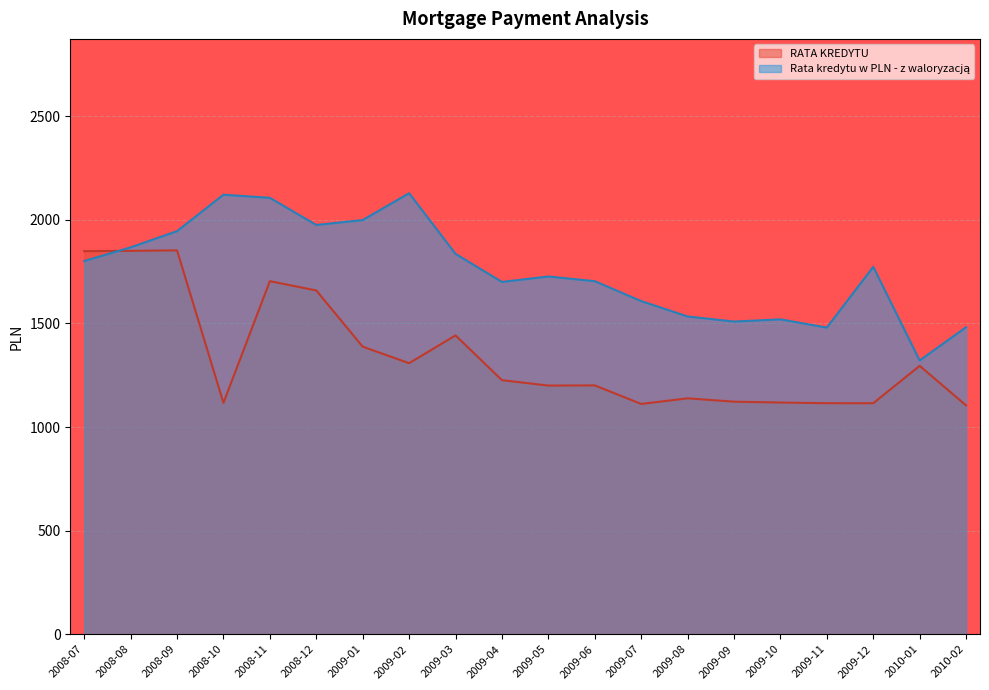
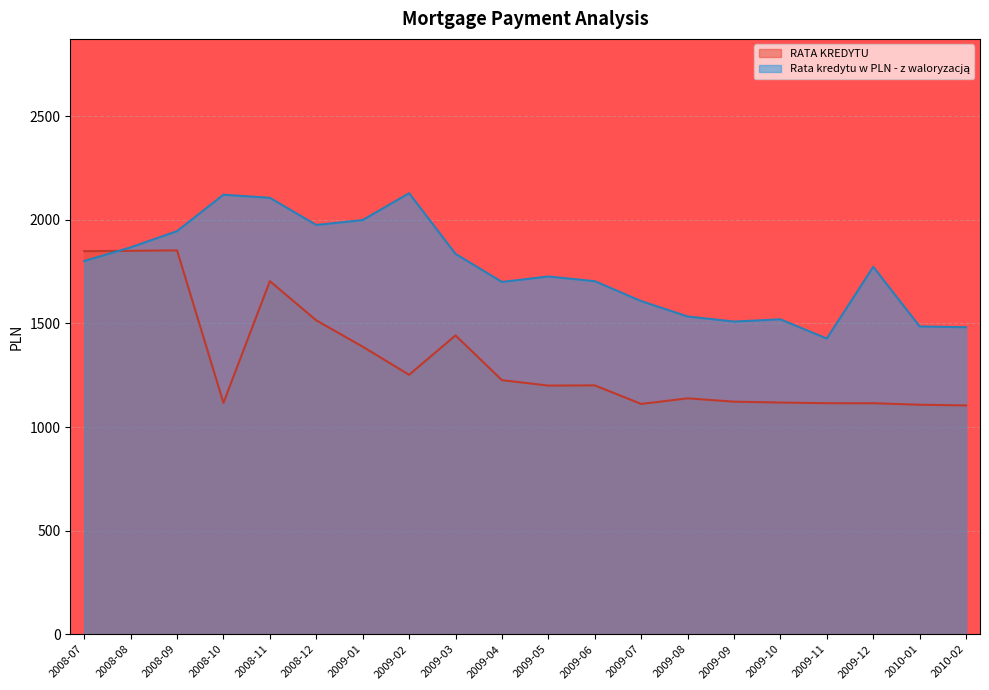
  {
    "RATA KREDYTU": {
      "2008-07": 1850,
      "2008-08": 1850,
      "2008-09": 1850,
      "2008-10": 1120,
      "2008-11": 1700,
-     "2008-12": 1660,
+     "2008-12": 1510,
      "2009-01": 1390,
-     "2009-02": 1310,
+     "2009-02": 1250,
      "2009-03": 1440,
      "2009-04": 1230,
      "2009-05": 1200,
      "2009-06": 1200,
      "2009-07": 1110,
      "2009-08": 1140,
      "2009-09": 1120,
      "2009-10": 1120,
      "2009-11": 1110,
      "2009-12": 1110,
-     "2010-01": 1300,
+     "2010-01": 1110,
      "2010-02": 1100
    },
    "Rata kredytu w PLN - z waloryzacją": {
      "2008-07": 1800,
      "2008-08": 1870,
      "2008-09": 1950,
      "2008-10": 2120,
      "2008-11": 2110,
      "2008-12": 1980,
      "2009-01": 2000,
      "2009-02": 2130,
      "2009-03": 1840,
      "2009-04": 1700,
      "2009-05": 1730,
      "2009-06": 1700,
      "2009-07": 1610,
      "2009-08": 1530,
      "2009-09": 1510,
      "2009-10": 1520,
-     "2009-11": 1480,
+     "2009-11": 1430,
      "2009-12": 1770,
-     "2010-01": 1320,
+     "2010-01": 1490,
      "2010-02": 1480
    }
  }
